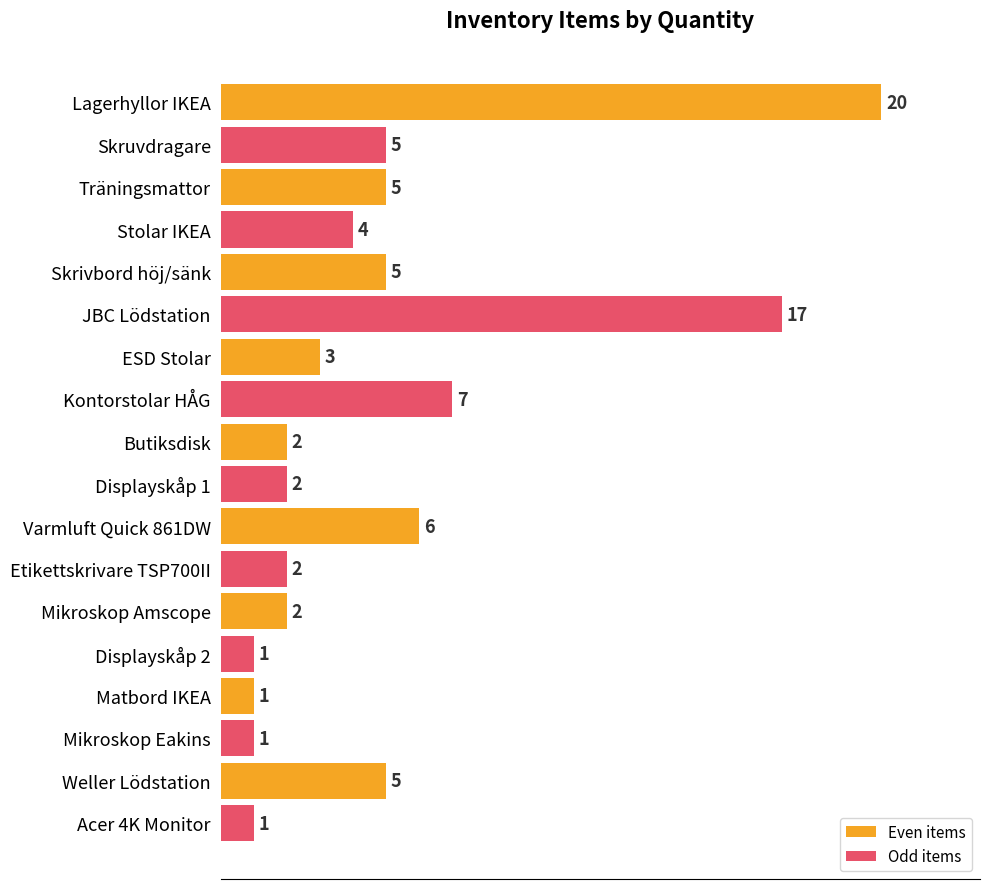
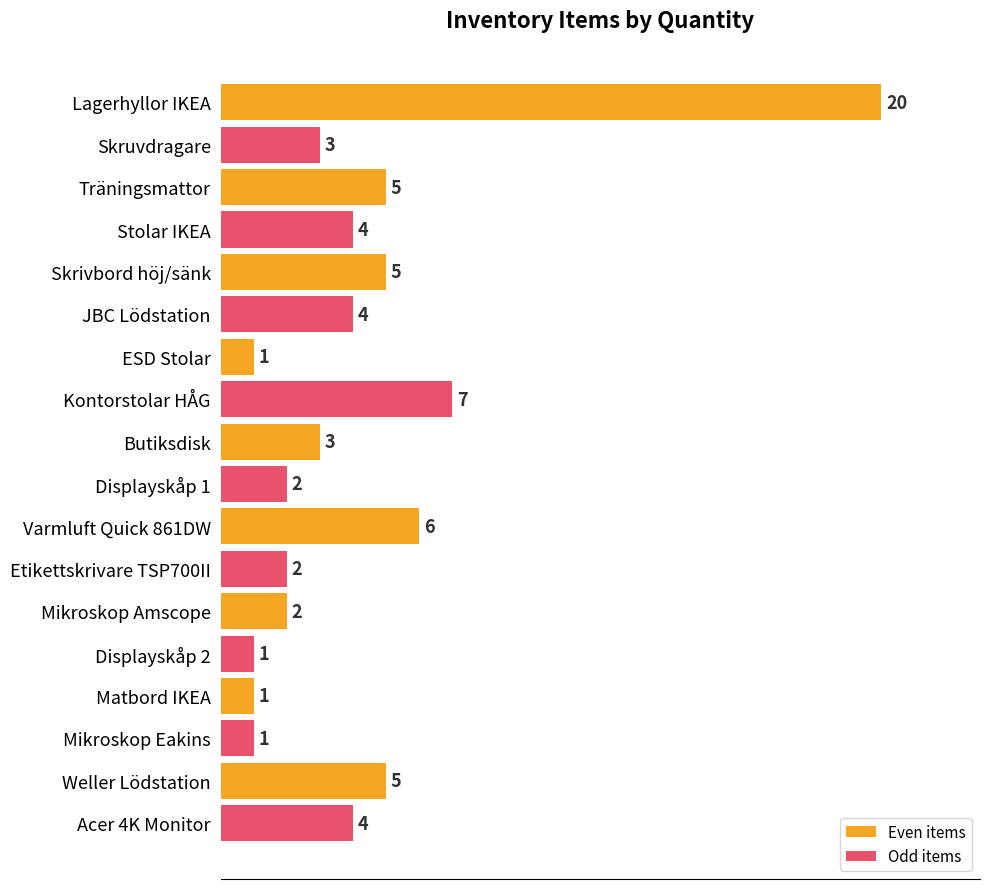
  {
    "Even items": {
      "Lagerhyllor IKEA": 20,
      "Träningsmattor": 5,
      "Skrivbord höj/sänk": 5,
-     "ESD Stolar": 3,
-     "Butiksdisk": 2,
+     "ESD Stolar": 1,
+     "Butiksdisk": 3,
      "Varmluft Quick 861DW": 6,
      "Mikroskop Amscope": 2,
      "Matbord IKEA": 1,
      "Weller Lödstation": 5
    },
    "Odd items": {
-     "Skruvdragare": 5,
+     "Skruvdragare": 3,
      "Stolar IKEA": 4,
-     "JBC Lödstation": 17,
+     "JBC Lödstation": 4,
      "Kontorstolar HÅG": 7,
      "Displayskåp 1": 2,
      "Etikettskrivare TSP700II": 2,
      "Displayskåp 2": 1,
      "Mikroskop Eakins": 1,
-     "Acer 4K Monitor": 1
+     "Acer 4K Monitor": 4
    }
  }
